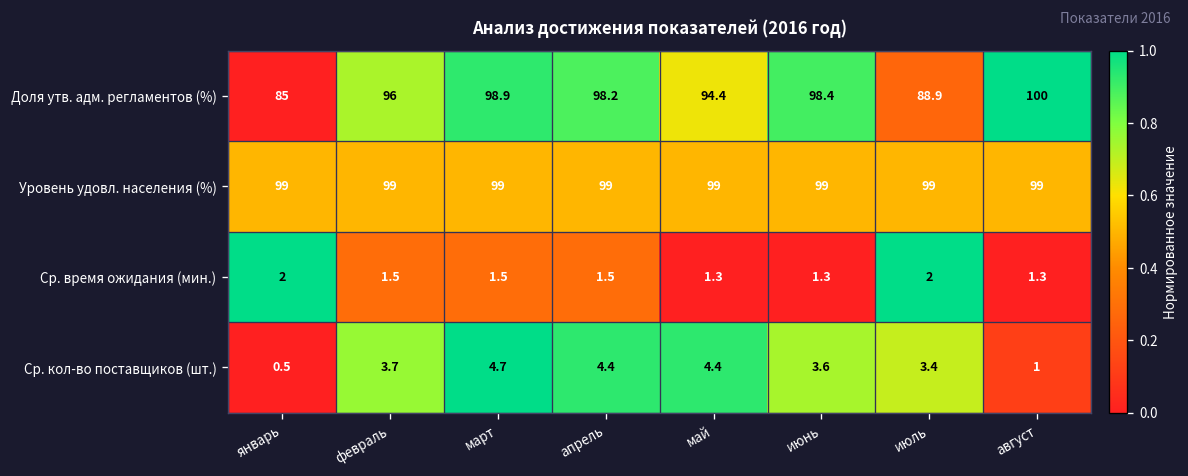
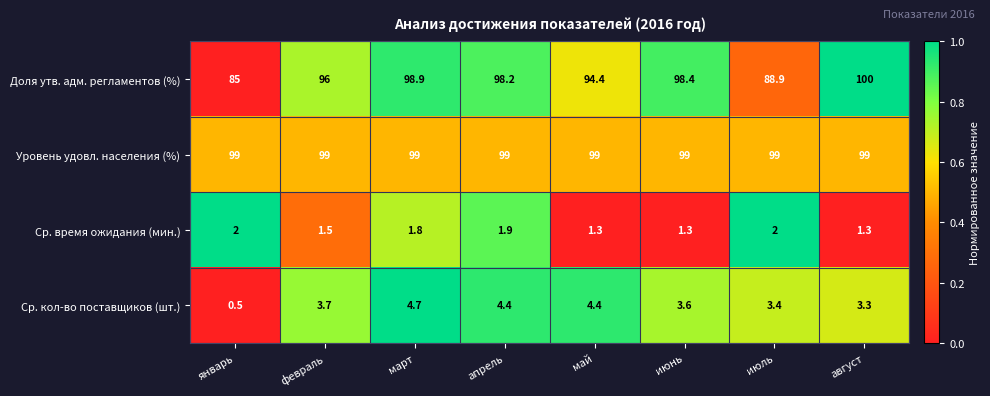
  {
    "Доля утв. адм. регламентов (%)": {
      "январь": 85,
      "февраль": 96,
      "март": 98.9,
      "апрель": 98.2,
      "май": 94.4,
      "июнь": 98.4,
      "июль": 88.9,
      "август": 100
    },
    "Уровень удовл. населения (%)": {
      "январь": 99,
      "февраль": 99,
      "март": 99,
      "апрель": 99,
      "май": 99,
      "июнь": 99,
      "июль": 99,
      "август": 99
    },
    "Ср. время ожидания (мин.)": {
      "январь": 2,
      "февраль": 1.5,
-     "март": 1.5,
-     "апрель": 1.5,
+     "март": 1.8,
+     "апрель": 1.9,
      "май": 1.3,
      "июнь": 1.3,
      "июль": 2,
      "август": 1.3
    },
    "Ср. кол-во поставщиков (шт.)": {
      "январь": 0.5,
      "февраль": 3.7,
      "март": 4.7,
      "апрель": 4.4,
      "май": 4.4,
      "июнь": 3.6,
      "июль": 3.4,
-     "август": 1
+     "август": 3.3
    }
  }
